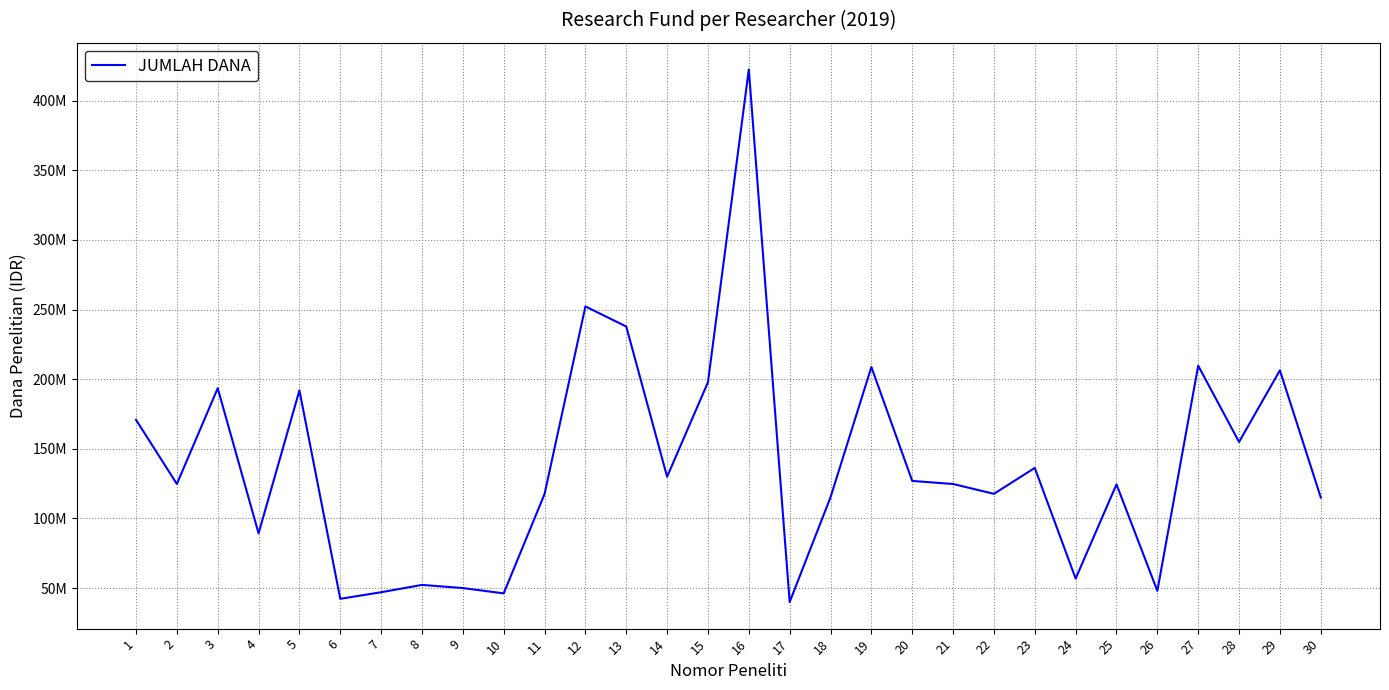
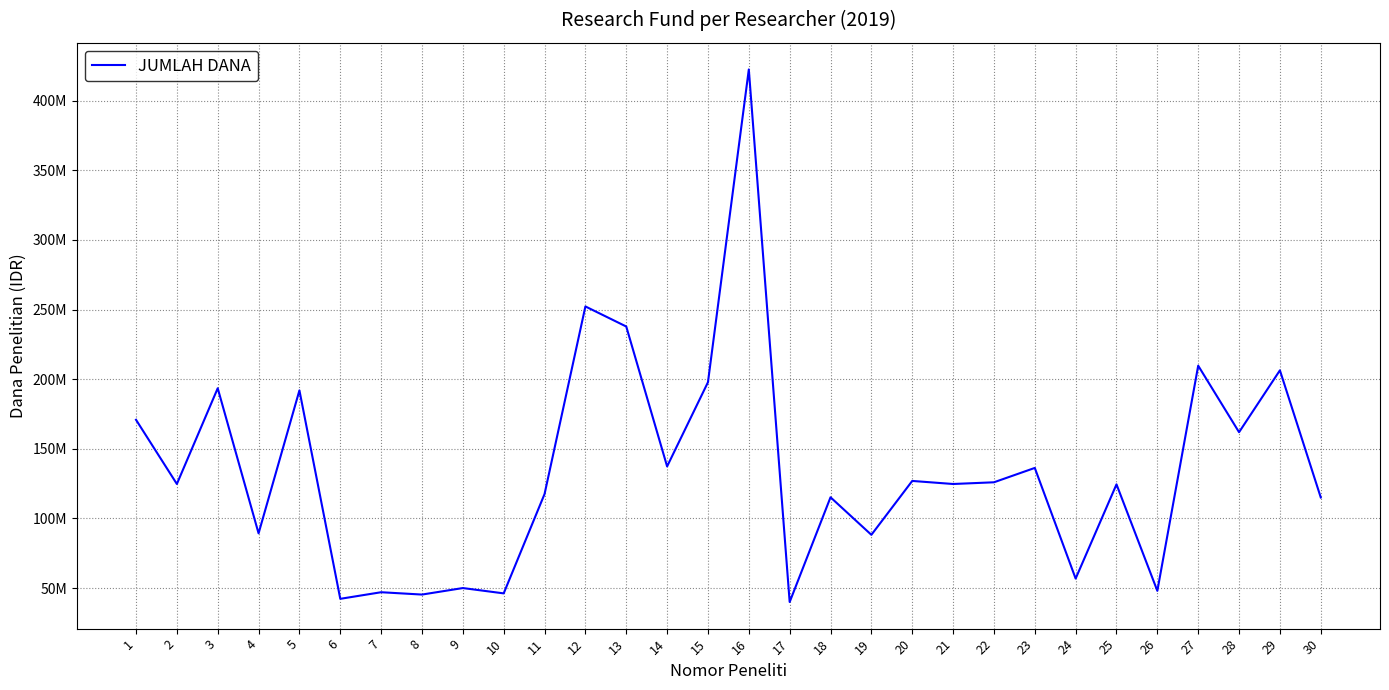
  {
    "1": 171000000,
    "2": 125000000,
    "3": 194000000,
    "4": 89000000,
    "5": 192000000,
    "6": 42000000,
    "7": 47000000,
-   "8": 52000000,
+   "8": 45000000,
    "9": 50000000,
    "10": 46000000,
    "11": 118000000,
    "12": 252000000,
    "13": 238000000,
-   "14": 130000000,
+   "14": 137000000,
    "15": 198000000,
    "16": 423000000,
    "17": 40000000,
    "18": 115000000,
-   "19": 209000000,
+   "19": 88000000,
    "20": 127000000,
    "21": 125000000,
-   "22": 118000000,
+   "22": 126000000,
    "23": 136000000,
    "24": 57000000,
    "25": 124000000,
    "26": 48000000,
    "27": 210000000,
-   "28": 155000000,
+   "28": 162000000,
    "29": 206000000,
    "30": 115000000
  }
